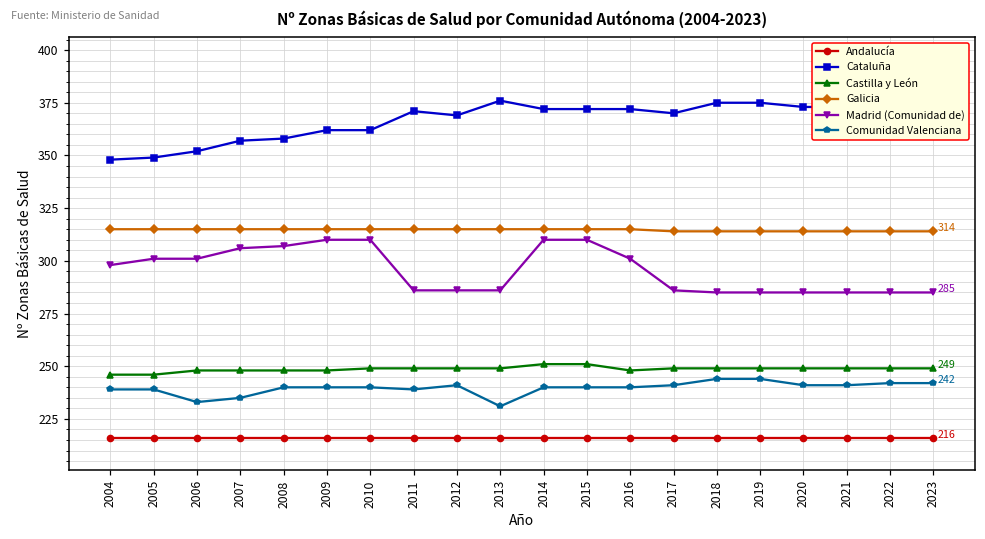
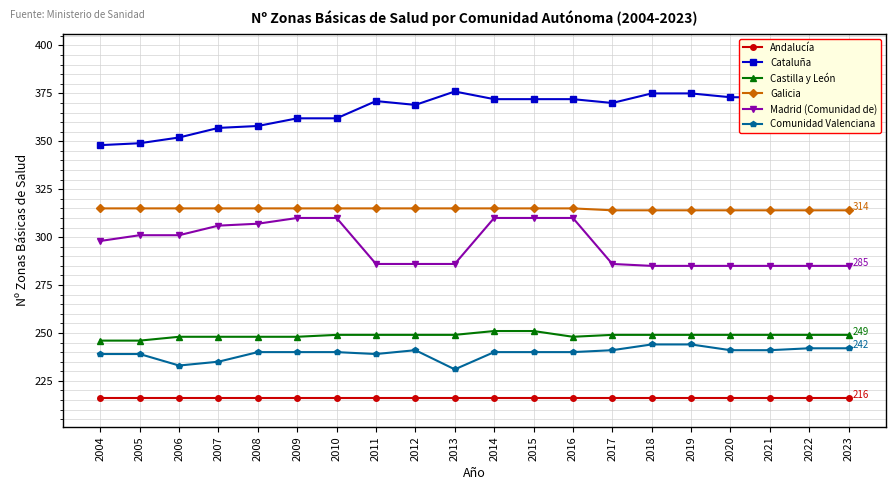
  {
    "Andalucía": {
      "2023": 216
    },
    "Cataluña": {
      "2004": 348,
      "2005": 349,
      "2006": 352,
      "2007": 357,
      "2008": 358,
      "2009": 362,
      "2010": 362,
      "2011": 371,
      "2012": 369,
      "2013": 376,
      "2014": 372,
      "2015": 372,
      "2016": 372,
      "2017": 370,
      "2018": 375,
      "2019": 375,
      "2020": 373
    },
    "Castilla y León": {
      "2023": 249
    },
    "Galicia": {
      "2023": 314
    },
    "Madrid (Comunidad de)": {
      "2004": 298,
      "2005": 301,
      "2006": 301,
      "2007": 306,
      "2008": 307,
      "2009": 310,
      "2010": 310,
      "2011": 286,
      "2012": 286,
      "2013": 286,
      "2014": 310,
      "2015": 310,
-     "2016": 301,
+     "2016": 310,
      "2017": 286,
      "2018": 285,
      "2019": 285,
      "2020": 285,
      "2021": 285,
      "2022": 285
    },
    "Comunidad Valenciana": {
      "2023": 242
    }
  }
